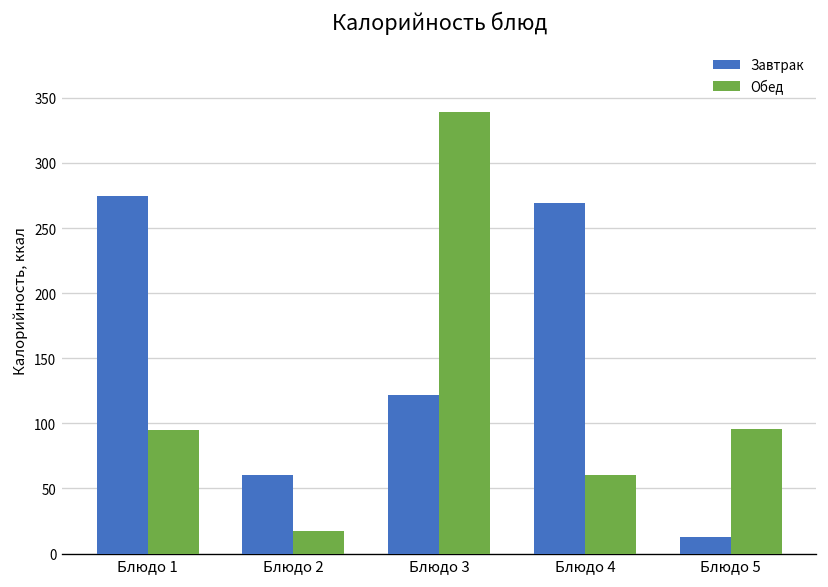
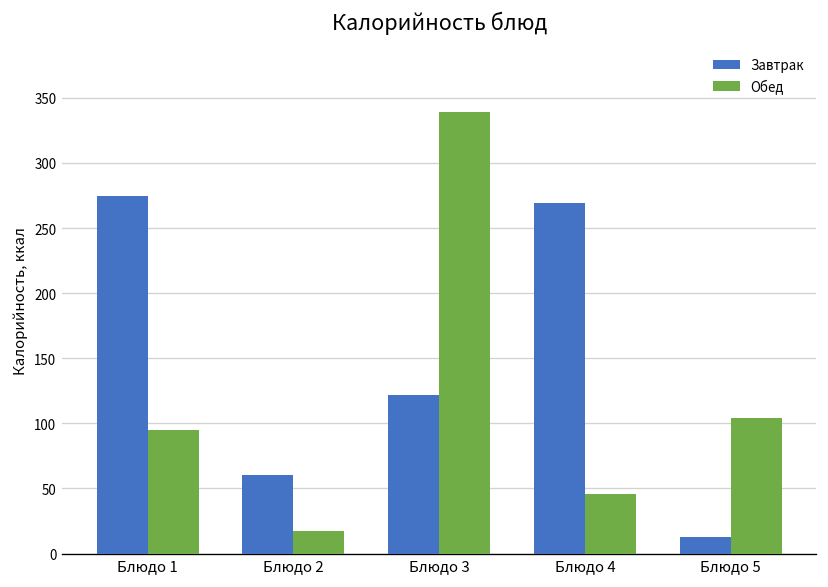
  {
    "Завтрак": {
      "Блюдо 1": 275,
      "Блюдо 2": 60,
      "Блюдо 3": 122,
      "Блюдо 4": 269,
      "Блюдо 5": 13
    },
    "Обед": {
      "Блюдо 1": 95,
      "Блюдо 2": 17,
      "Блюдо 3": 339,
-     "Блюдо 4": 60,
-     "Блюдо 5": 96
+     "Блюдо 4": 46,
+     "Блюдо 5": 104
    }
  }
